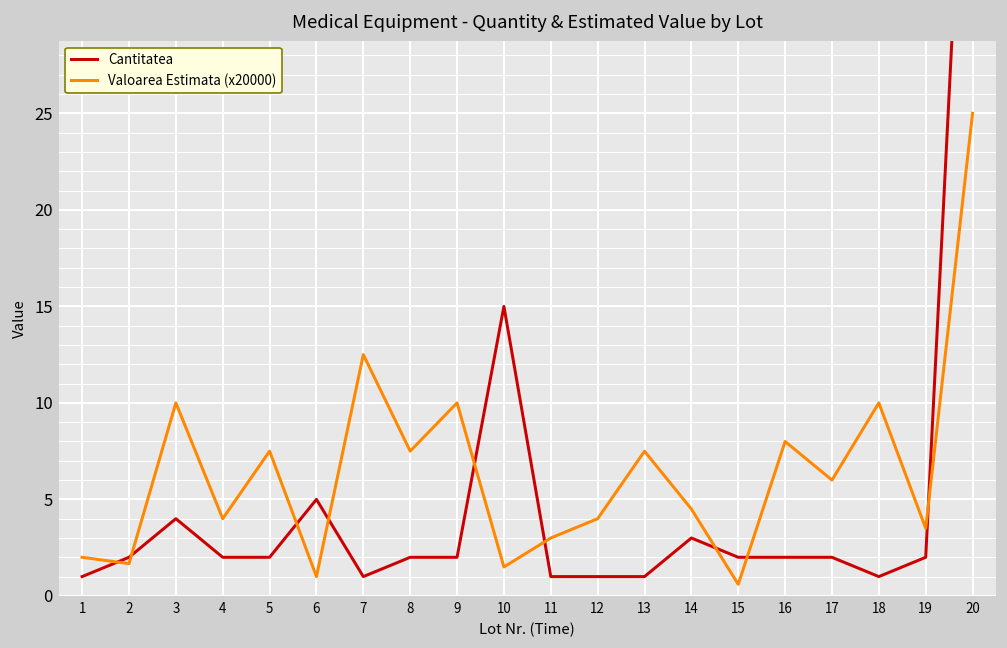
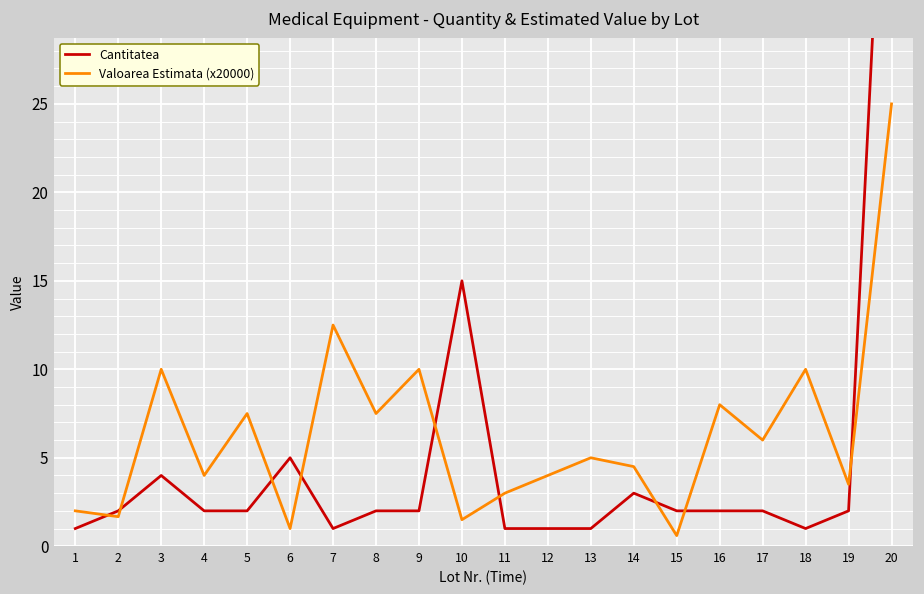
  {
    "Cantitatea": {
      "1": 1.0,
      "2": 2.0,
      "3": 4.0,
      "4": 2.0,
      "5": 2.0,
      "6": 5.0,
      "7": 1.0,
      "8": 2.0,
      "9": 2.0,
      "10": 15.0,
      "11": 1.0,
      "12": 1.0,
      "13": 1.0,
      "14": 3.0,
      "15": 2.0,
      "16": 2.0,
      "17": 2.0,
      "18": 1.0,
      "19": 2.0
    },
    "Valoarea Estimata (x20000)": {
      "1": 2.0,
      "2": 1.7,
      "3": 10.0,
      "4": 4.0,
      "5": 7.5,
      "6": 1.0,
      "7": 12.5,
      "8": 7.5,
      "9": 10.0,
      "10": 1.5,
      "11": 3.0,
      "12": 4.0,
-     "13": 7.5,
+     "13": 5.0,
      "14": 4.5,
      "15": 0.6,
      "16": 8.0,
      "17": 6.0,
      "18": 10.0,
      "19": 3.5,
      "20": 25.0
    }
  }
